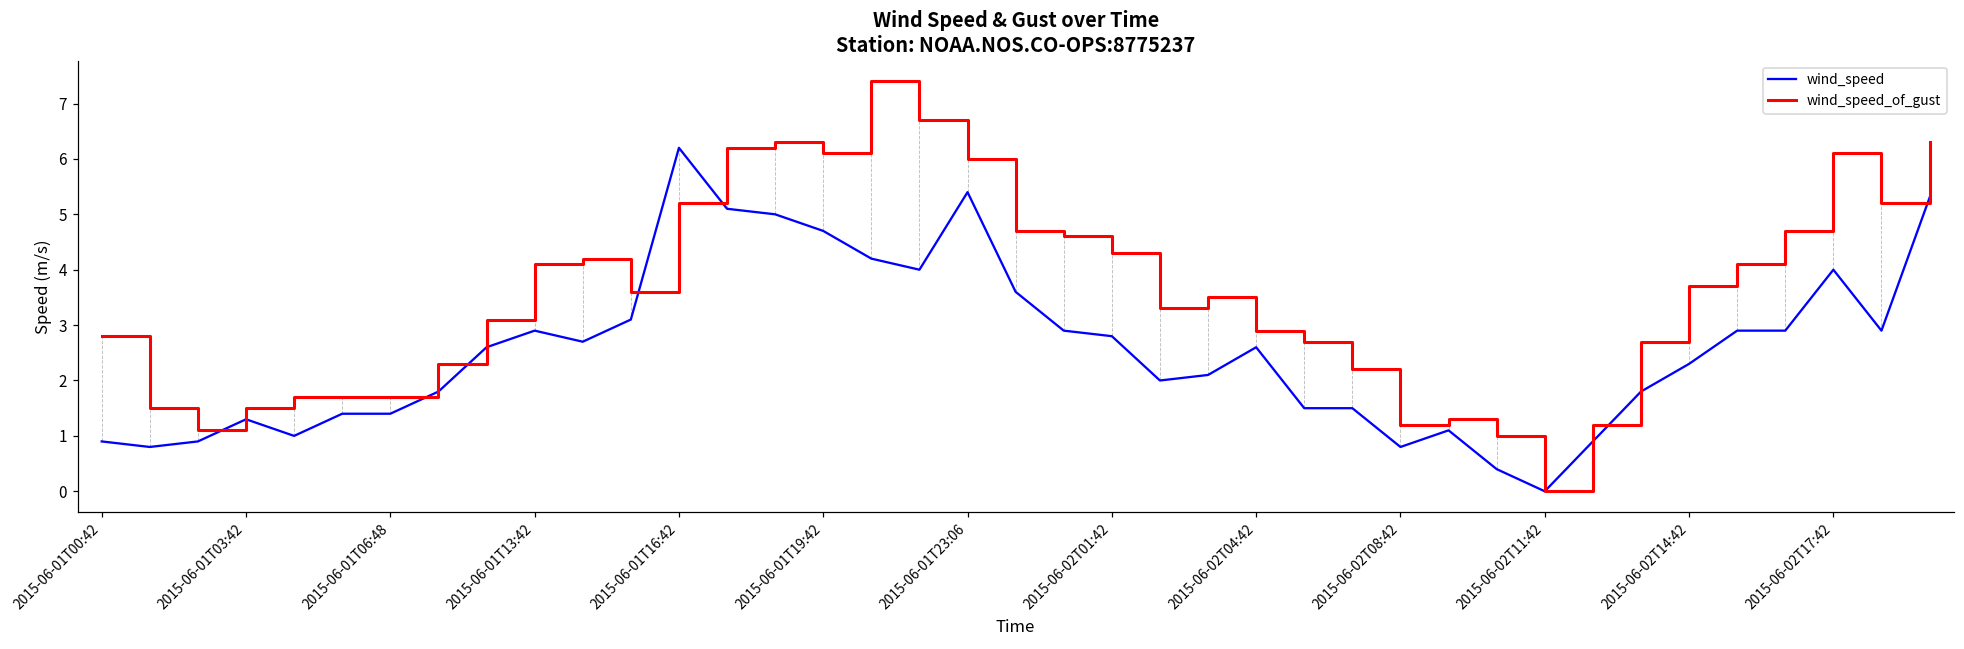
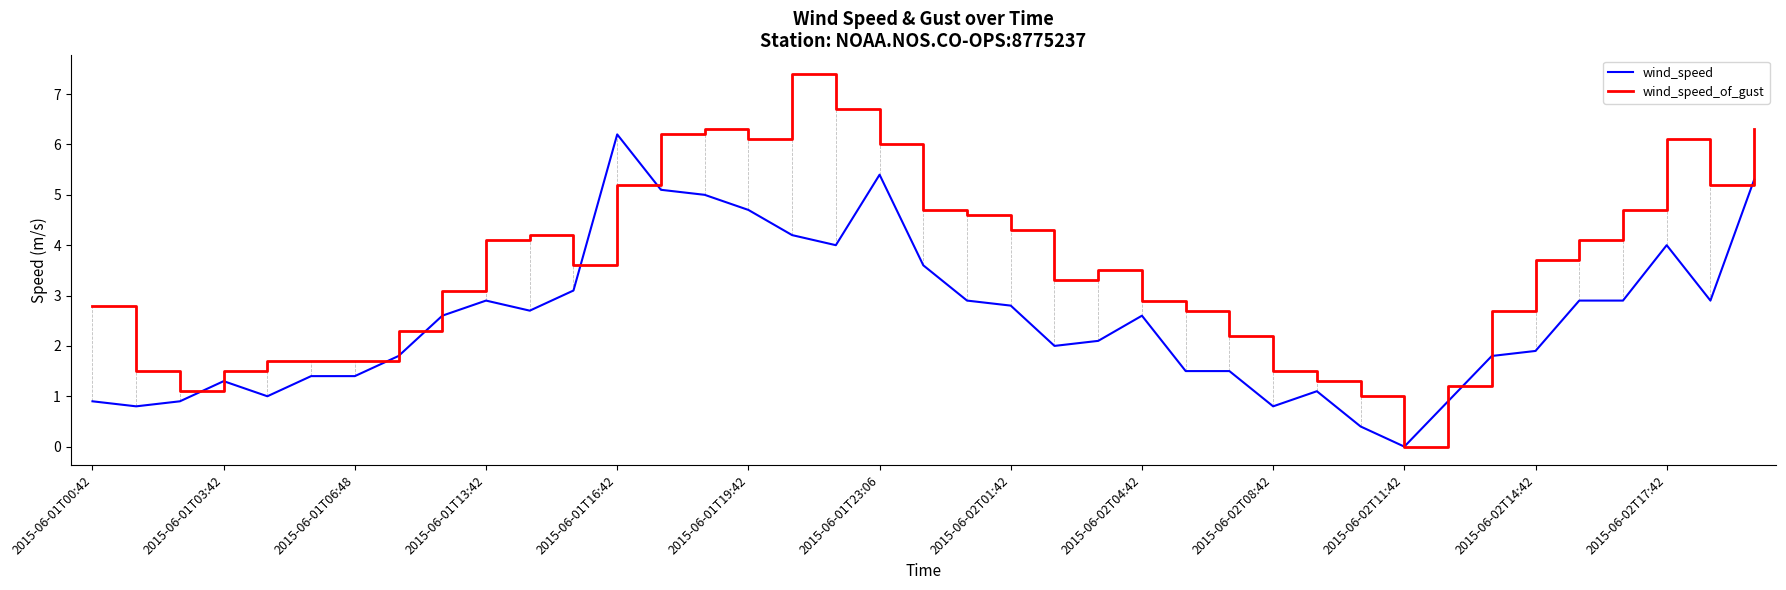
  {
    "wind_speed": {
-     "2015-06-02T14:42": 2.3
+     "2015-06-02T14:42": 1.9
    },
    "wind_speed_of_gust": {
-     "2015-06-02T08:42": 1.2
+     "2015-06-02T08:42": 1.5
    }
  }
